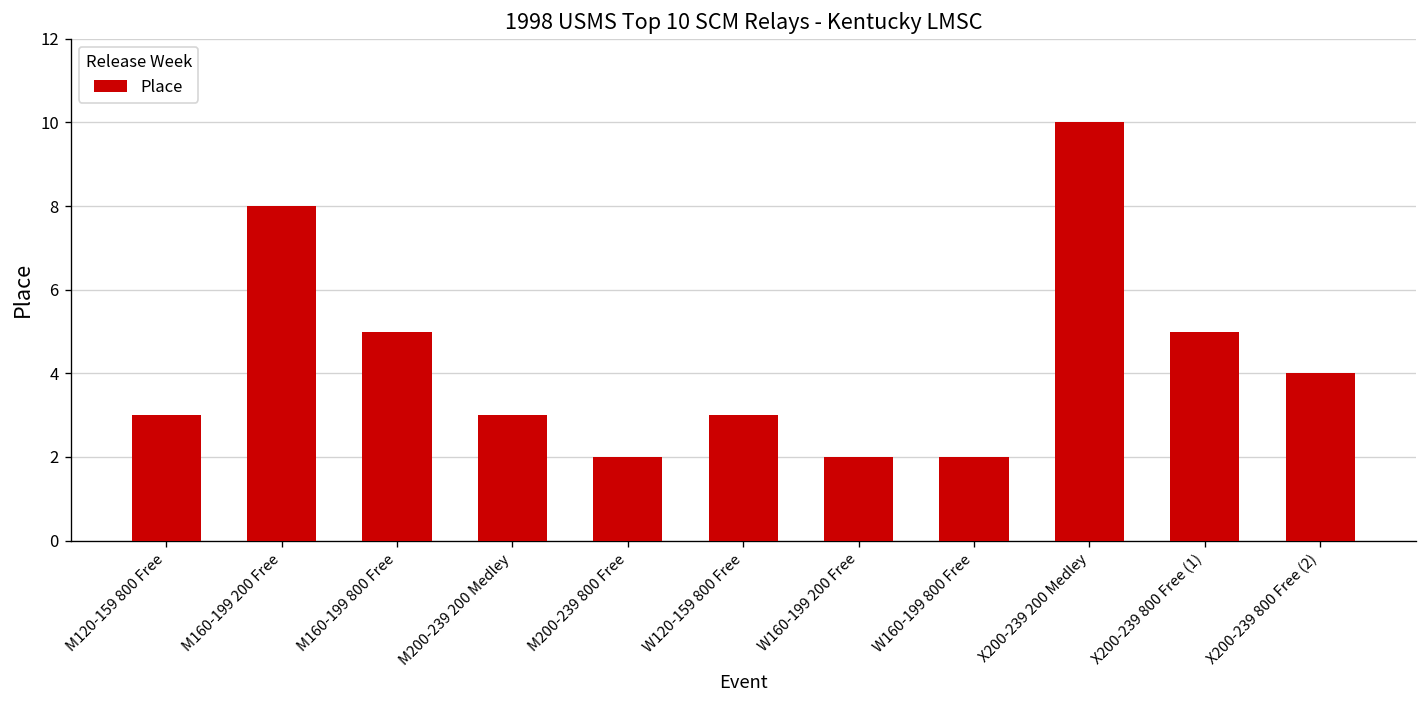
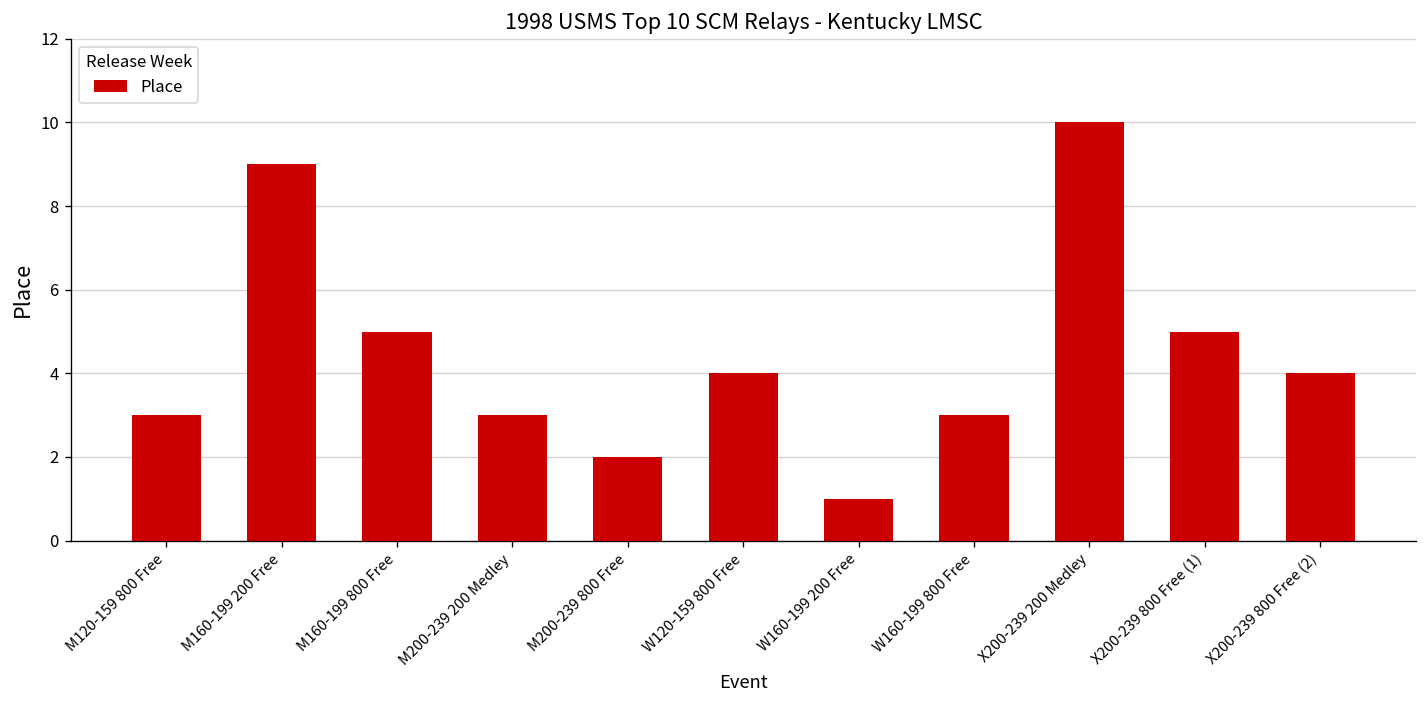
  {
    "M120-159 800 Free": 3,
-   "M160-199 200 Free": 8,
+   "M160-199 200 Free": 9,
    "M160-199 800 Free": 5,
    "M200-239 200 Medley": 3,
    "M200-239 800 Free": 2,
-   "W120-159 800 Free": 3,
-   "W160-199 200 Free": 2,
-   "W160-199 800 Free": 2,
+   "W120-159 800 Free": 4,
+   "W160-199 200 Free": 1,
+   "W160-199 800 Free": 3,
    "X200-239 200 Medley": 10,
    "X200-239 800 Free (1)": 5,
    "X200-239 800 Free (2)": 4
  }
